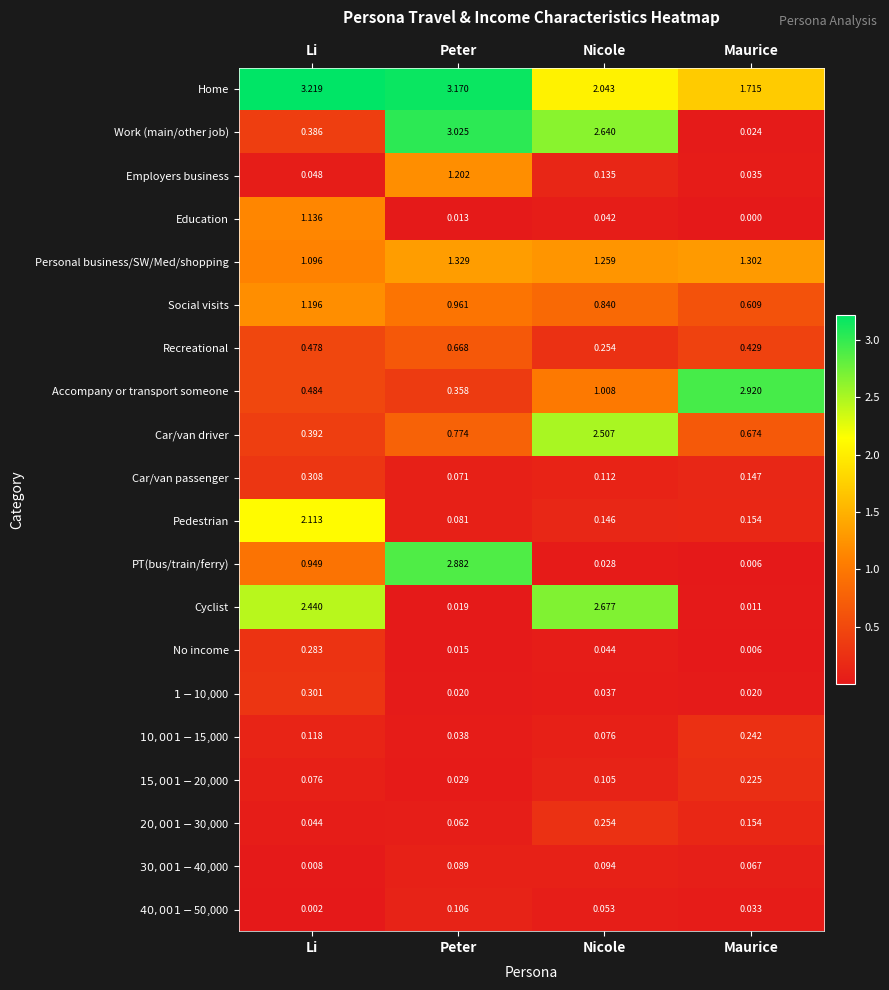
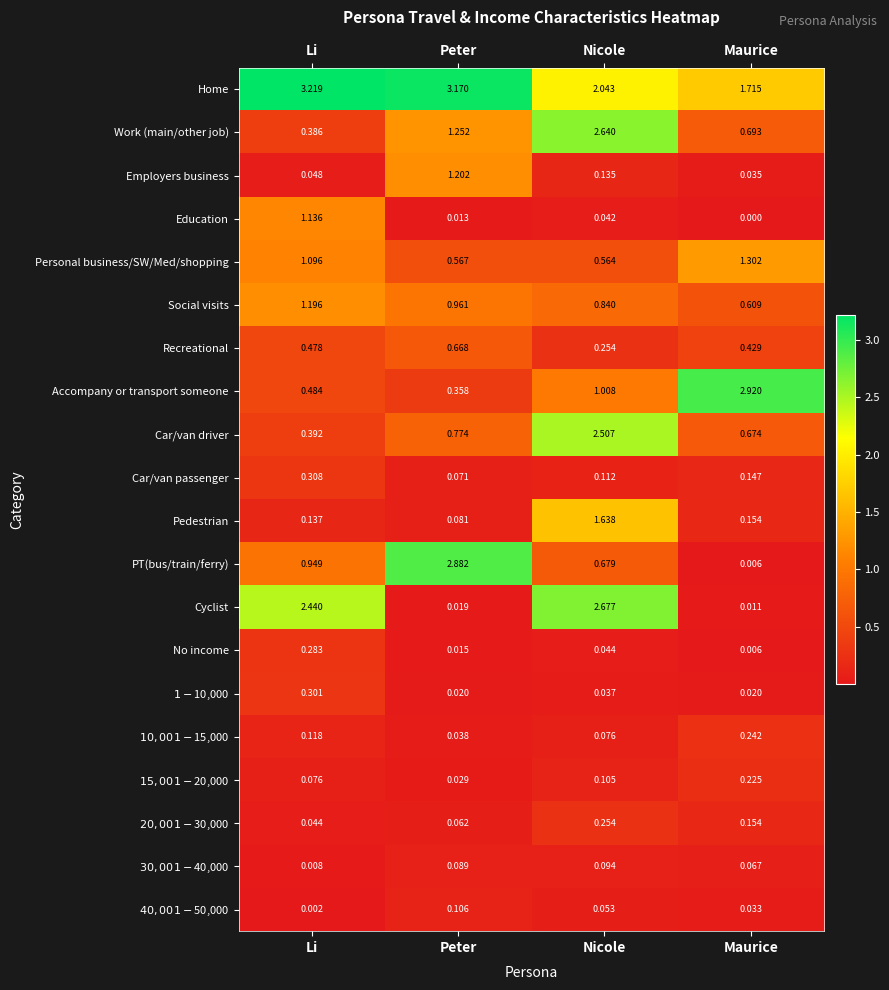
  {
    "Home": {
      "Li": 3.219,
      "Peter": 3.170,
      "Nicole": 2.043,
      "Maurice": 1.715
    },
    "Work (main/other job)": {
      "Li": 0.386,
-     "Peter": 3.025,
+     "Peter": 1.252,
      "Nicole": 2.640,
-     "Maurice": 0.024
+     "Maurice": 0.693
    },
    "Employers business": {
      "Li": 0.048,
      "Peter": 1.202,
      "Nicole": 0.135,
      "Maurice": 0.035
    },
    "Education": {
      "Li": 1.136,
      "Peter": 0.013,
      "Nicole": 0.042,
      "Maurice": 0.000
    },
    "Personal business/SW/Med/shopping": {
      "Li": 1.096,
-     "Peter": 1.329,
-     "Nicole": 1.259,
+     "Peter": 0.567,
+     "Nicole": 0.564,
      "Maurice": 1.302
    },
    "Social visits": {
      "Li": 1.196,
      "Peter": 0.961,
      "Nicole": 0.840,
      "Maurice": 0.609
    },
    "Recreational": {
      "Li": 0.478,
      "Peter": 0.668,
      "Nicole": 0.254,
      "Maurice": 0.429
    },
    "Accompany or transport someone": {
      "Li": 0.484,
      "Peter": 0.358,
      "Nicole": 1.008,
      "Maurice": 2.920
    },
    "Car/van driver": {
      "Li": 0.392,
      "Peter": 0.774,
      "Nicole": 2.507,
      "Maurice": 0.674
    },
    "Car/van passenger": {
      "Li": 0.308,
      "Peter": 0.071,
      "Nicole": 0.112,
      "Maurice": 0.147
    },
    "Pedestrian": {
-     "Li": 2.113,
+     "Li": 0.137,
      "Peter": 0.081,
-     "Nicole": 0.146,
+     "Nicole": 1.638,
      "Maurice": 0.154
    },
    "PT(bus/train/ferry)": {
      "Li": 0.949,
      "Peter": 2.882,
-     "Nicole": 0.028,
+     "Nicole": 0.679,
      "Maurice": 0.006
    },
    "Cyclist": {
      "Li": 2.440,
      "Peter": 0.019,
      "Nicole": 2.677,
      "Maurice": 0.011
    },
    "No income": {
      "Li": 0.283,
      "Peter": 0.015,
      "Nicole": 0.044,
      "Maurice": 0.006
    }
  }
